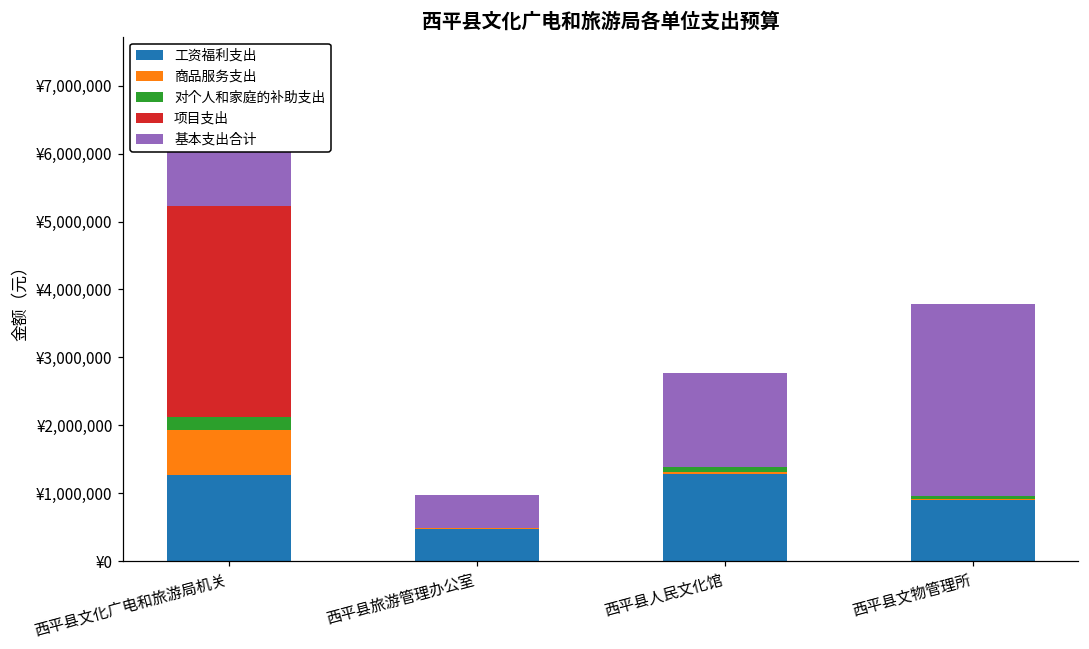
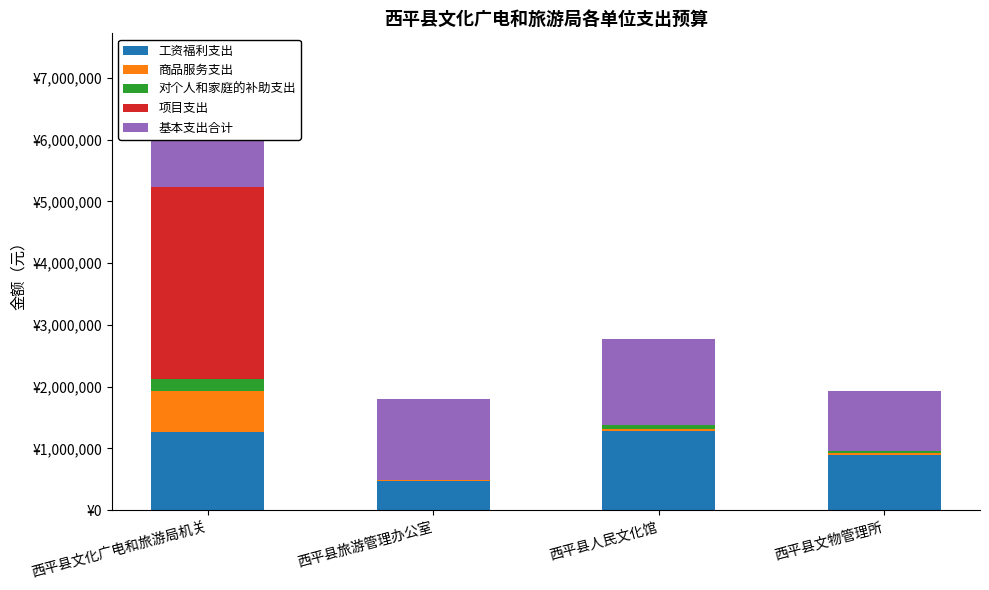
  {
    "工资福利支出": {
      "西平县文化广电和旅游局机关": "¥1,300,000",
      "西平县旅游管理办公室": "¥500,000",
      "西平县人民文化馆": "¥1,300,000",
      "西平县文物管理所": "¥900,000"
    },
    "商品服务支出": {
      "西平县文化广电和旅游局机关": "¥700,000"
    },
    "对个人和家庭的补助支出": {
      "西平县文化广电和旅游局机关": "¥200,000",
      "西平县人民文化馆": "¥100,000",
      "西平县文物管理所": "¥0"
    },
    "项目支出": {
      "西平县文化广电和旅游局机关": "¥3,100,000",
      "西平县旅游管理办公室": "¥0",
      "西平县人民文化馆": "¥0",
      "西平县文物管理所": "¥0"
    },
    "基本支出合计": {
-     "西平县旅游管理办公室": "¥500,000",
+     "西平县旅游管理办公室": "¥1,300,000",
      "西平县人民文化馆": "¥1,400,000",
-     "西平县文物管理所": "¥2,800,000"
+     "西平县文物管理所": "¥1,000,000"
    }
  }
